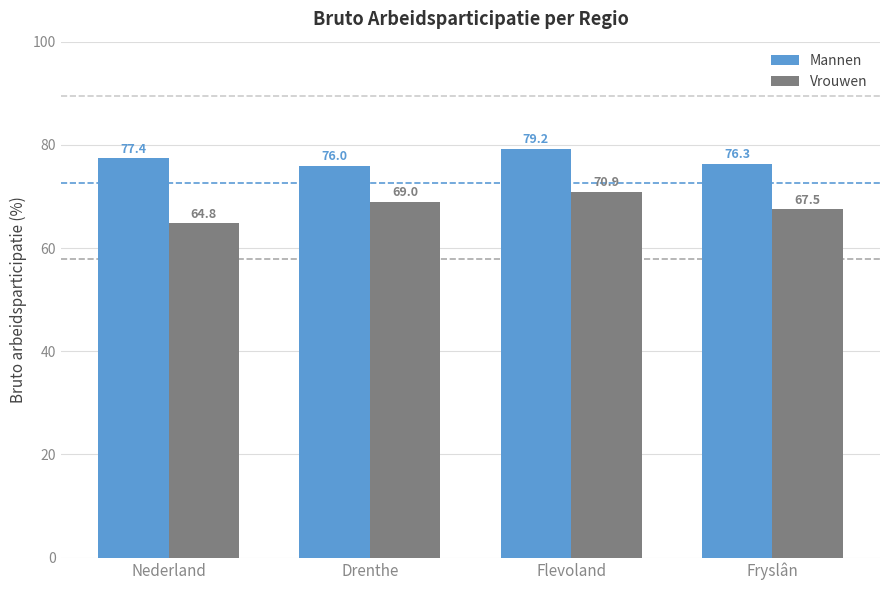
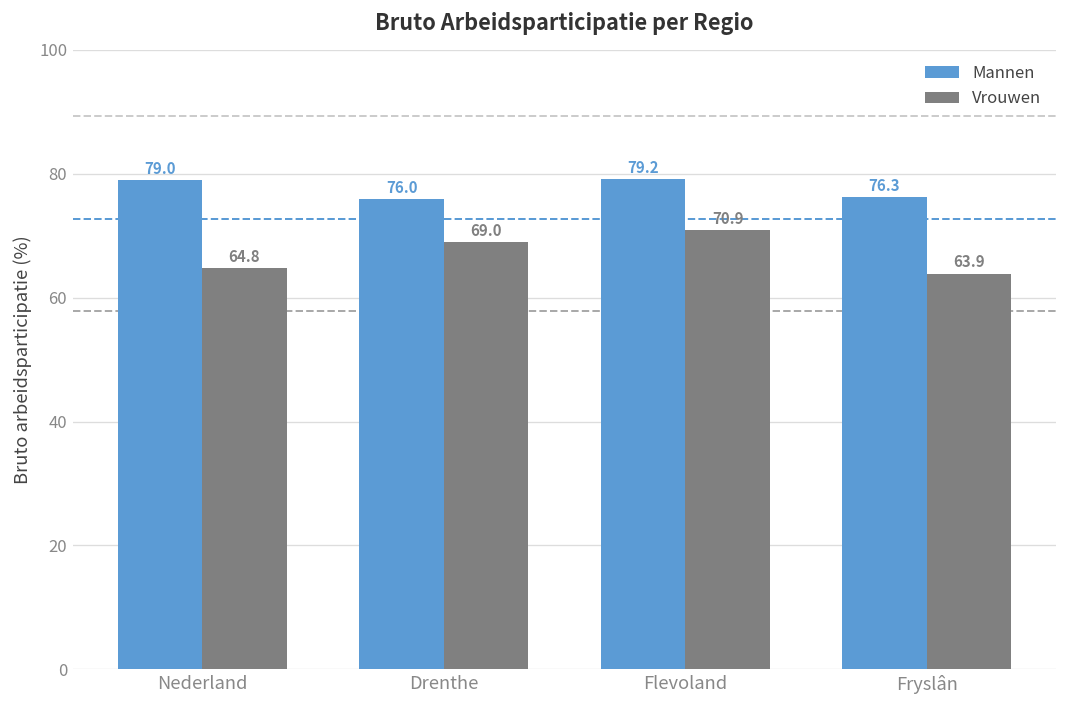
  {
    "Mannen": {
-     "Nederland": 77.4,
+     "Nederland": 79.0,
      "Drenthe": 76.0,
      "Flevoland": 79.2,
      "Fryslân": 76.3
    },
    "Vrouwen": {
      "Nederland": 64.8,
      "Drenthe": 69.0,
      "Flevoland": 70.9,
-     "Fryslân": 67.5
+     "Fryslân": 63.9
    }
  }
